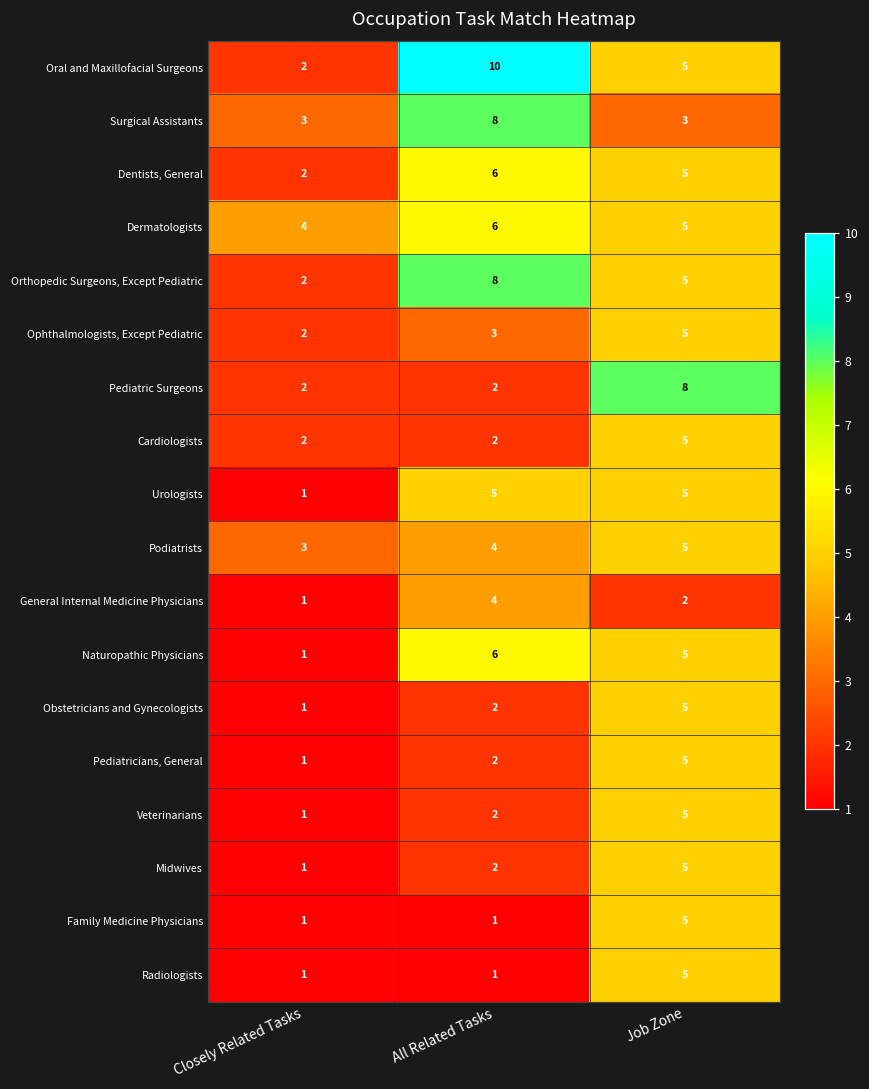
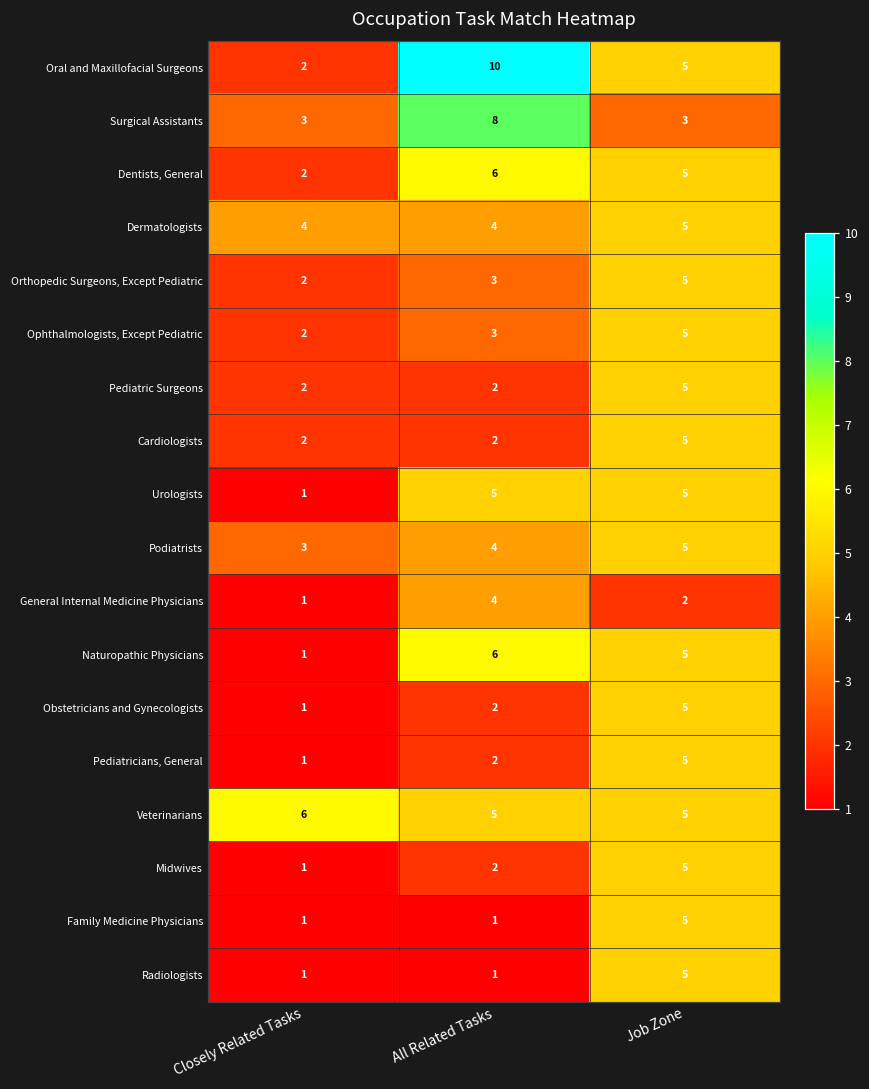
  {
    "Oral and Maxillofacial Surgeons": {
      "Closely Related Tasks": 2,
      "All Related Tasks": 10,
      "Job Zone": 5
    },
    "Surgical Assistants": {
      "Closely Related Tasks": 3,
      "All Related Tasks": 8,
      "Job Zone": 3
    },
    "Dentists, General": {
      "Closely Related Tasks": 2,
      "All Related Tasks": 6,
      "Job Zone": 5
    },
    "Dermatologists": {
      "Closely Related Tasks": 4,
-     "All Related Tasks": 6,
+     "All Related Tasks": 4,
      "Job Zone": 5
    },
    "Orthopedic Surgeons, Except Pediatric": {
      "Closely Related Tasks": 2,
-     "All Related Tasks": 8,
+     "All Related Tasks": 3,
      "Job Zone": 5
    },
    "Ophthalmologists, Except Pediatric": {
      "Closely Related Tasks": 2,
      "All Related Tasks": 3,
      "Job Zone": 5
    },
    "Pediatric Surgeons": {
      "Closely Related Tasks": 2,
      "All Related Tasks": 2,
-     "Job Zone": 8
+     "Job Zone": 5
    },
    "Cardiologists": {
      "Closely Related Tasks": 2,
      "All Related Tasks": 2,
      "Job Zone": 5
    },
    "Urologists": {
      "Closely Related Tasks": 1,
      "All Related Tasks": 5,
      "Job Zone": 5
    },
    "Podiatrists": {
      "Closely Related Tasks": 3,
      "All Related Tasks": 4,
      "Job Zone": 5
    },
    "General Internal Medicine Physicians": {
      "Closely Related Tasks": 1,
      "All Related Tasks": 4,
      "Job Zone": 2
    },
    "Naturopathic Physicians": {
      "Closely Related Tasks": 1,
      "All Related Tasks": 6,
      "Job Zone": 5
    },
    "Obstetricians and Gynecologists": {
      "Closely Related Tasks": 1,
      "All Related Tasks": 2,
      "Job Zone": 5
    },
    "Pediatricians, General": {
      "Closely Related Tasks": 1,
      "All Related Tasks": 2,
      "Job Zone": 5
    },
    "Veterinarians": {
-     "Closely Related Tasks": 1,
-     "All Related Tasks": 2,
+     "Closely Related Tasks": 6,
+     "All Related Tasks": 5,
      "Job Zone": 5
    },
    "Midwives": {
      "Closely Related Tasks": 1,
      "All Related Tasks": 2,
      "Job Zone": 5
    },
    "Family Medicine Physicians": {
      "Closely Related Tasks": 1,
      "All Related Tasks": 1,
      "Job Zone": 5
    },
    "Radiologists": {
      "Closely Related Tasks": 1,
      "All Related Tasks": 1,
      "Job Zone": 5
    }
  }
